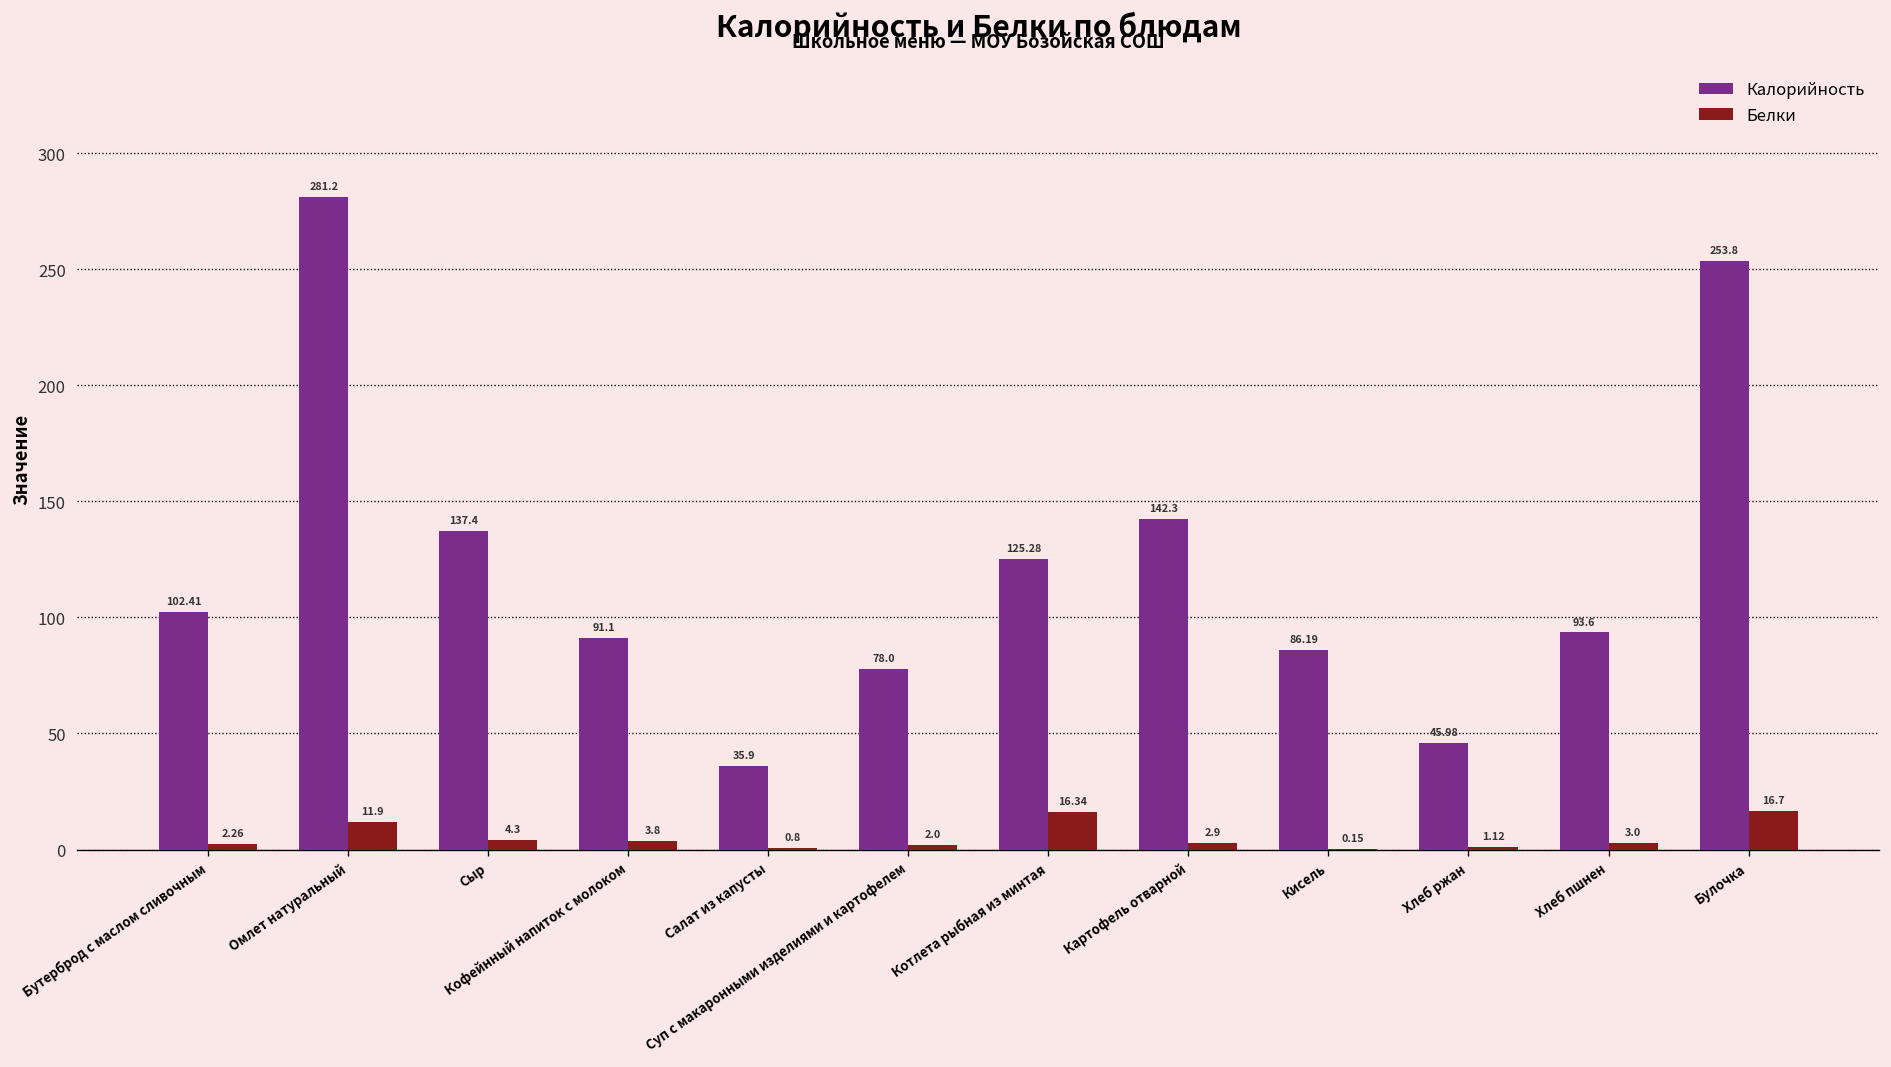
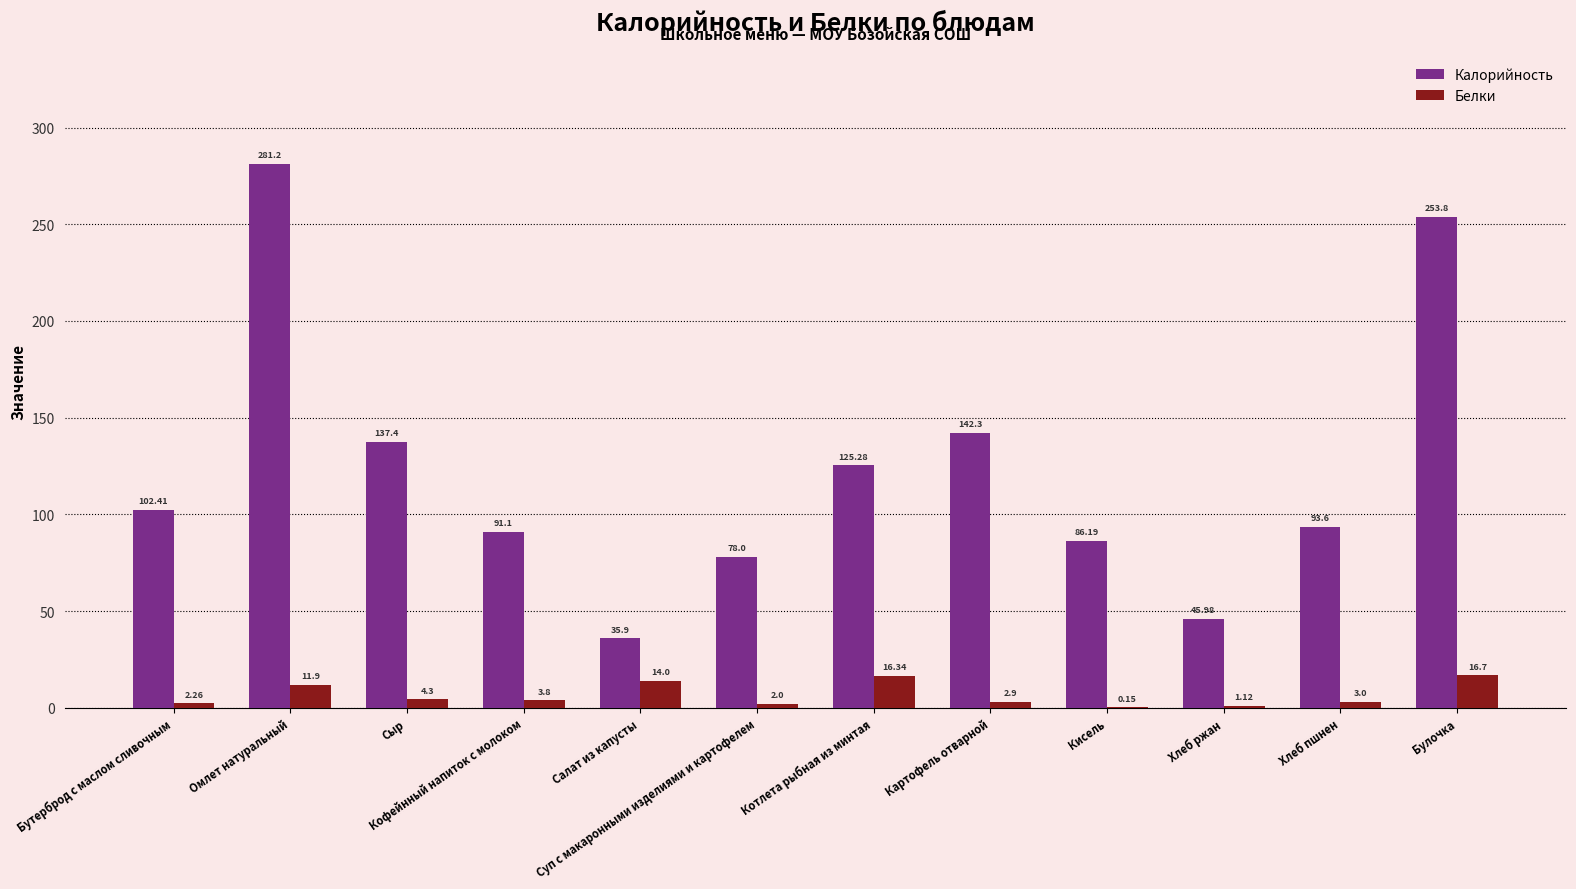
  {
    "Калорийность": {
      "Бутерброд с маслом сливочным": 102.41,
      "Омлет натуральный": 281.2,
      "Сыр": 137.4,
      "Кофейнный напиток с молоком": 91.1,
      "Салат из капусты": 35.9,
      "Суп с макаронными изделиями и картофелем": 78.0,
      "Котлета рыбная из минтая": 125.28,
      "Картофель отварной": 142.3,
      "Кисель": 86.19,
      "Хлеб ржан": 45.98,
      "Хлеб пшнен": 93.6,
      "Булочка": 253.8
    },
    "Белки": {
      "Бутерброд с маслом сливочным": 2.26,
      "Омлет натуральный": 11.9,
      "Сыр": 4.3,
      "Кофейнный напиток с молоком": 3.8,
-     "Салат из капусты": 0.8,
+     "Салат из капусты": 14.0,
      "Суп с макаронными изделиями и картофелем": 2.0,
      "Котлета рыбная из минтая": 16.34,
      "Картофель отварной": 2.9,
      "Кисель": 0.15,
      "Хлеб ржан": 1.12,
      "Хлеб пшнен": 3.0,
      "Булочка": 16.7
    }
  }
